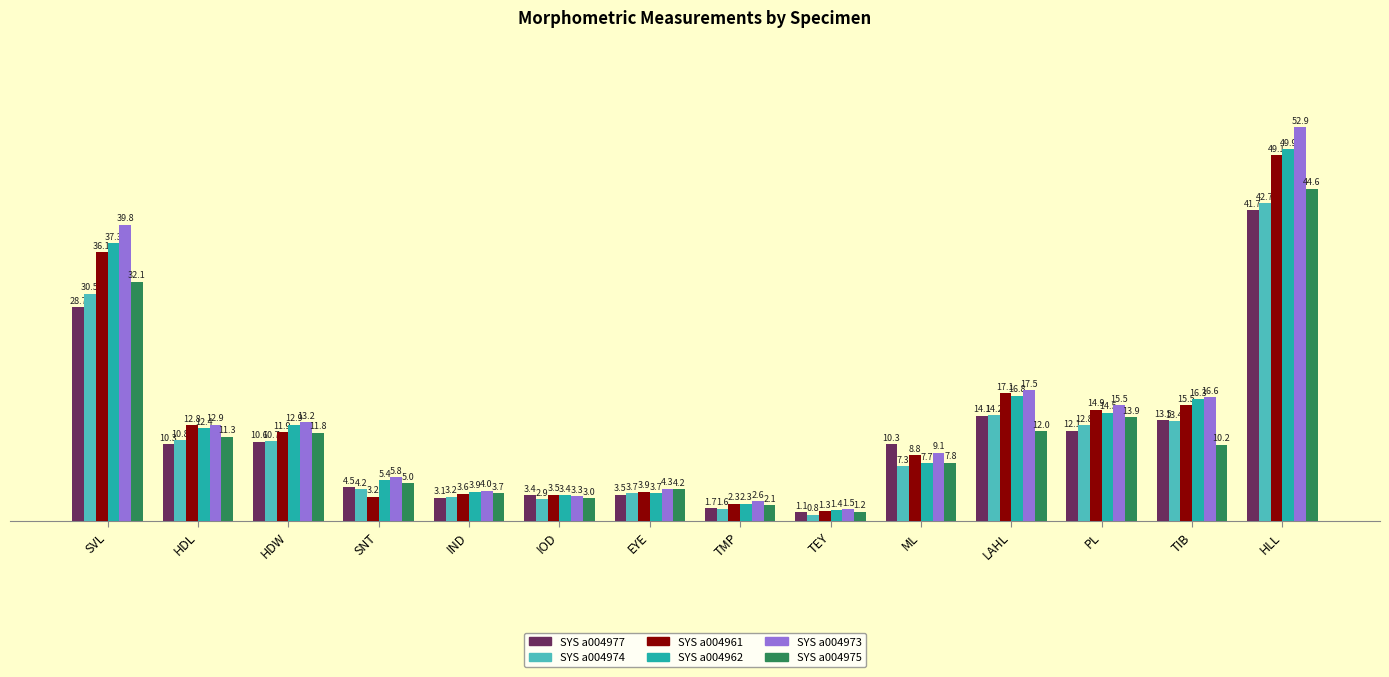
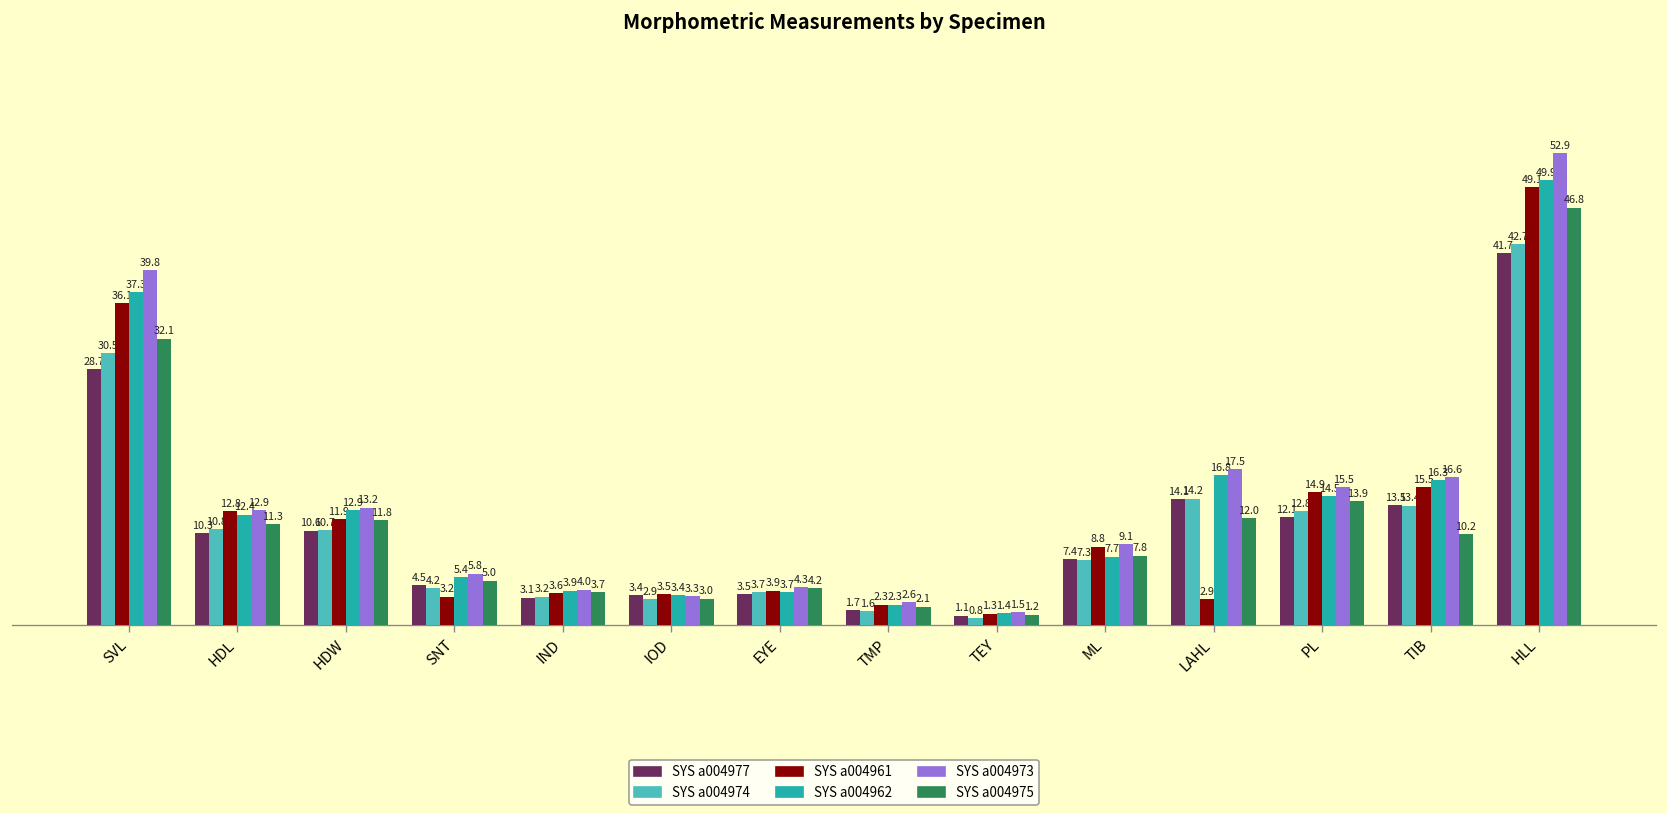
  {
    "SYS a004977": {
      "SVL": 28.7,
      "SNT": 4.5,
      "IND": 3.1,
      "IOD": 3.4,
      "EYE": 3.5,
      "TMP": 1.7,
      "TEY": 1.1,
-     "ML": 10.3,
+     "ML": 7.4,
      "PL": 12.1,
      "HLL": 41.7
    },
    "SYS a004961": {
      "SVL": 36.1,
      "HDW": 11.9,
      "SNT": 3.2,
      "IND": 3.6,
      "IOD": 3.5,
      "EYE": 3.9,
      "TMP": 2.3,
      "TEY": 1.3,
      "ML": 8.8,
-     "LAHL": 17.1,
+     "LAHL": 2.9,
      "TIB": 15.5,
      "HLL": 49.1
    },
    "SYS a004973": {
      "SVL": 39.8,
      "SNT": 5.8,
      "IND": 4.0,
      "IOD": 3.3,
      "EYE": 4.3,
      "TMP": 2.6,
      "TEY": 1.5,
      "ML": 9.1,
      "LAHL": 17.5,
      "PL": 15.5,
      "HLL": 52.9
    },
    "SYS a004975": {
      "SVL": 32.1,
      "HDL": 11.3,
      "HDW": 11.8,
      "SNT": 5.0,
      "IND": 3.7,
      "IOD": 3.0,
      "EYE": 4.2,
      "TMP": 2.1,
      "TEY": 1.2,
      "ML": 7.8,
      "LAHL": 12.0,
      "PL": 13.9,
      "TIB": 10.2,
-     "HLL": 44.6
+     "HLL": 46.8
    }
  }
